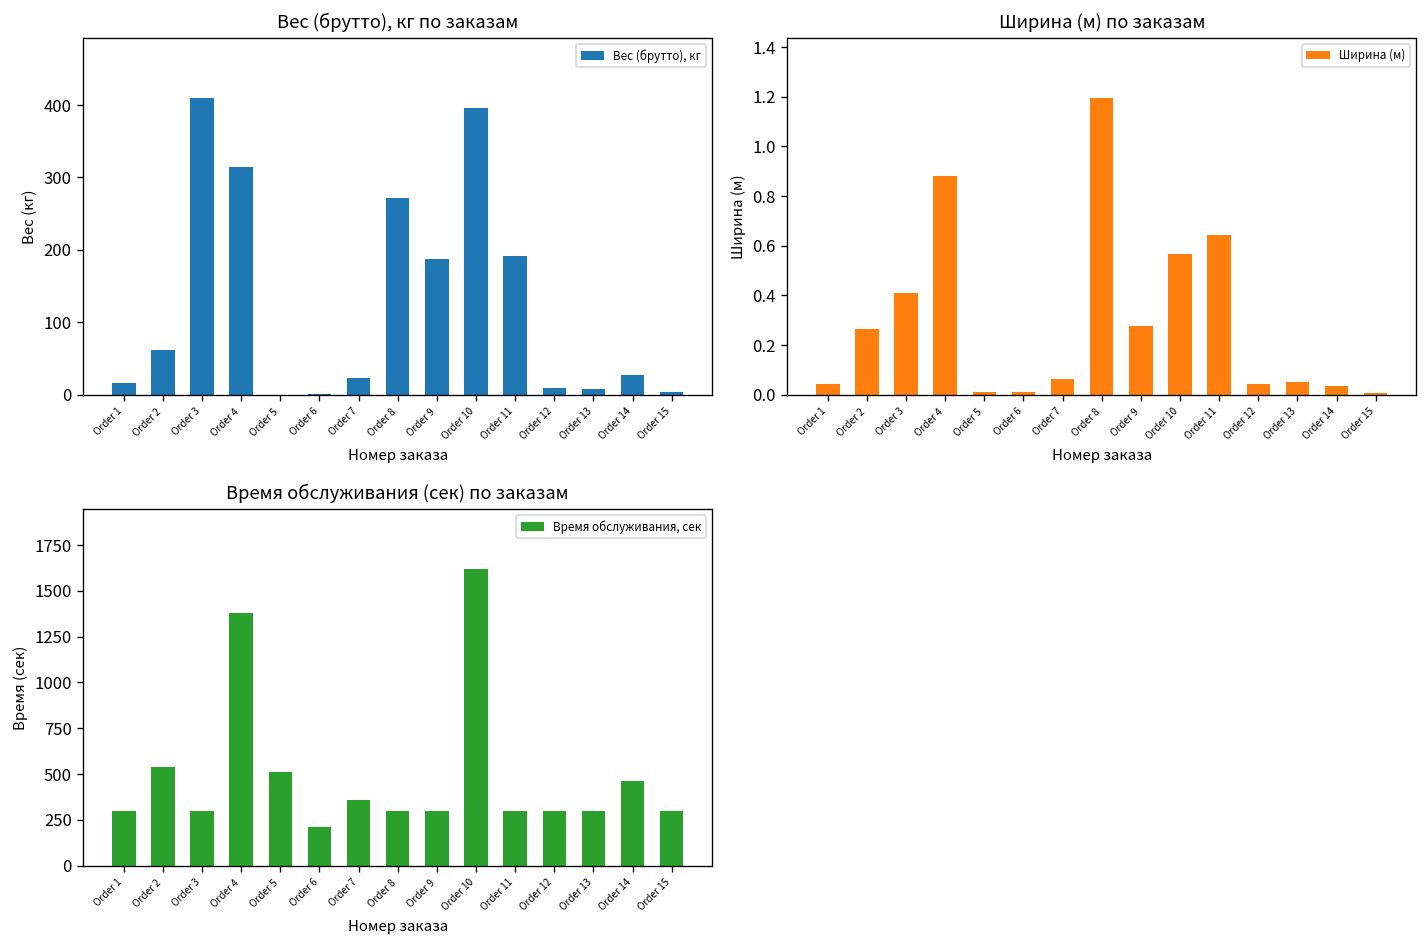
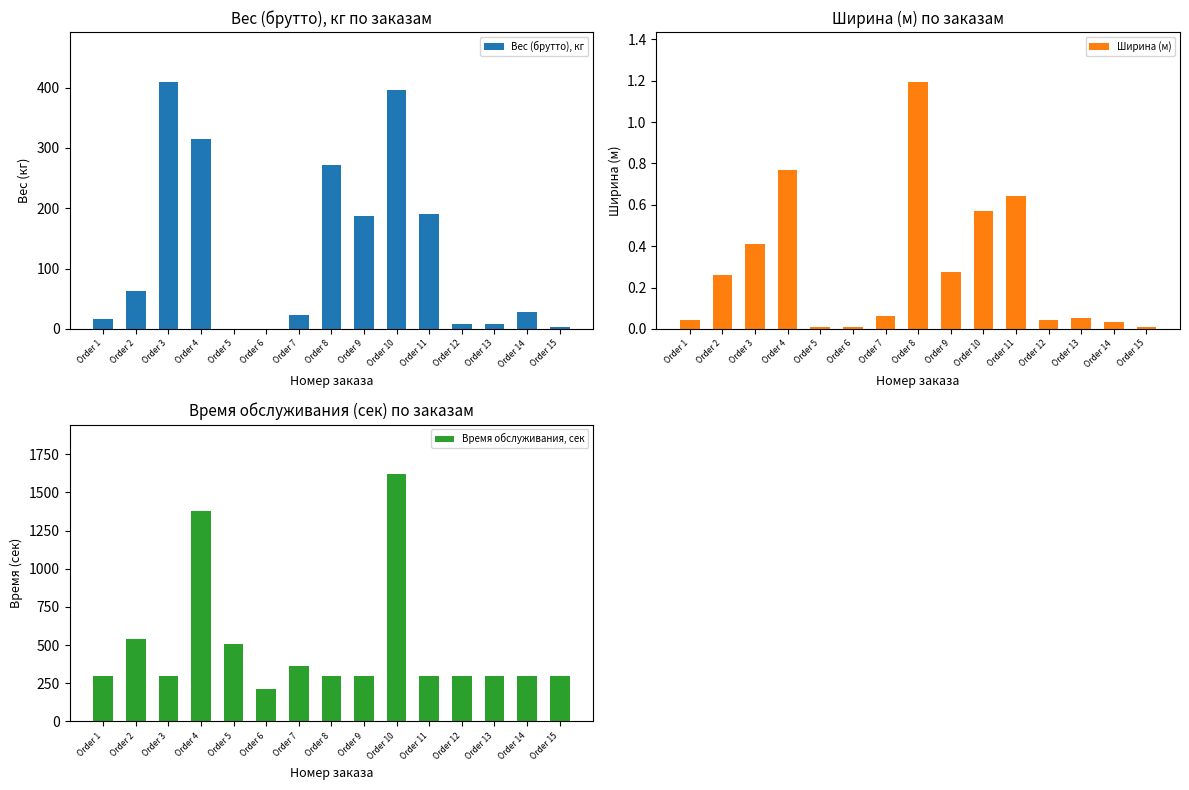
  {
    "Вес (брутто), кг по заказам": {
      "Order 1": 20,
      "Order 2": 60,
      "Order 3": 410,
      "Order 4": 310,
      "Order 7": 20,
      "Order 8": 270,
      "Order 9": 190,
      "Order 10": 400,
      "Order 11": 190,
      "Order 12": 10,
      "Order 13": 10,
      "Order 14": 30
    },
    "Ширина (м) по заказам": {
      "Order 1": 0.05,
      "Order 2": 0.26,
      "Order 3": 0.41,
-     "Order 4": 0.88,
+     "Order 4": 0.77,
      "Order 7": 0.06,
      "Order 8": 1.20,
      "Order 9": 0.28,
      "Order 10": 0.57,
      "Order 11": 0.64,
      "Order 12": 0.04,
      "Order 13": 0.05,
      "Order 14": 0.03
    },
    "Время обслуживания (сек) по заказам": {
      "Order 1": 300,
      "Order 2": 540,
      "Order 3": 300,
      "Order 4": 1380,
      "Order 5": 510,
      "Order 6": 210,
      "Order 7": 360,
      "Order 8": 300,
      "Order 9": 300,
      "Order 10": 1620,
      "Order 11": 300,
      "Order 12": 300,
      "Order 13": 300,
-     "Order 14": 460,
+     "Order 14": 300,
      "Order 15": 300
    }
  }
